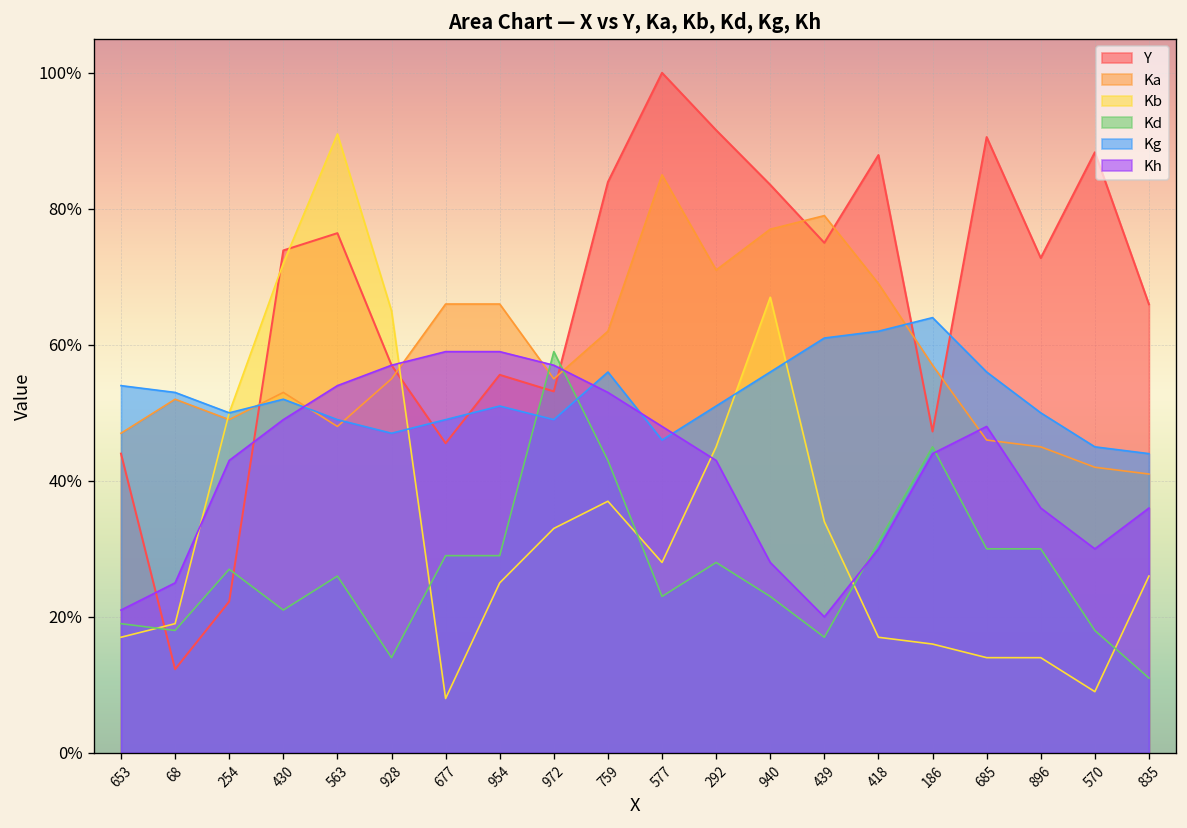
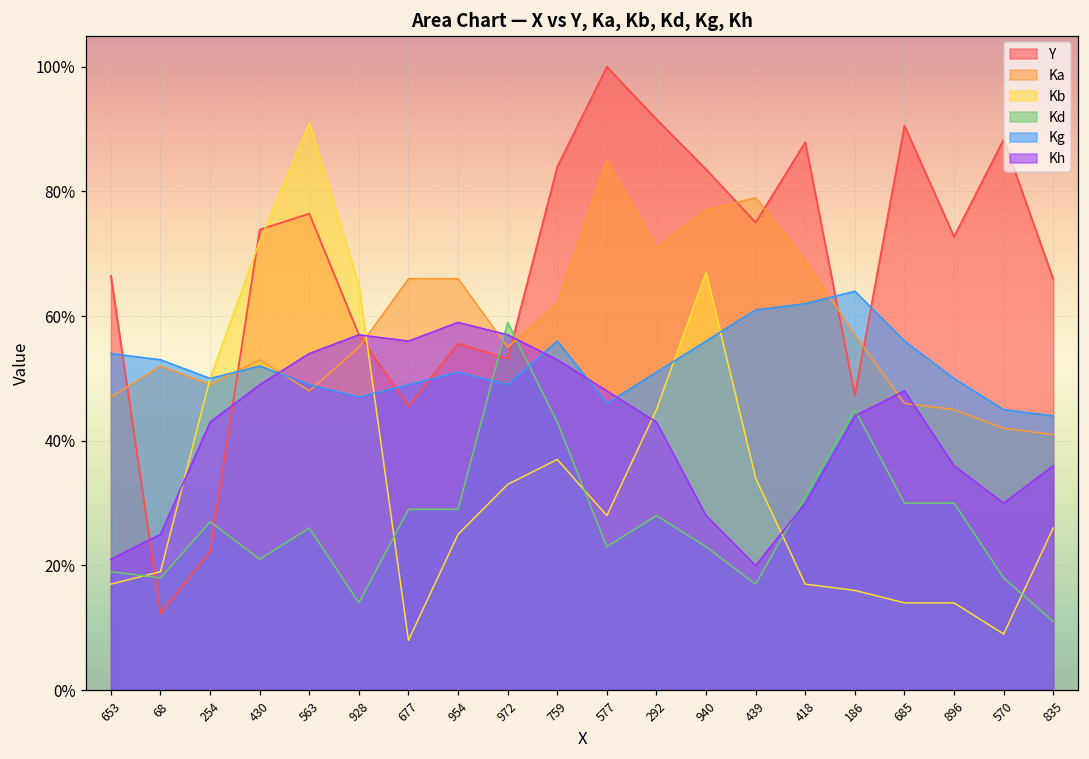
  {
    "Y": {
-     "653": "44%",
+     "653": "66%",
      "68": "12%",
      "254": "22%",
      "430": "74%",
      "563": "76%",
      "677": "46%",
      "954": "56%",
      "972": "53%",
      "759": "84%",
      "577": "100%",
      "292": "92%",
      "940": "84%",
      "439": "75%",
      "418": "88%",
      "186": "47%",
      "685": "91%",
      "896": "73%",
      "570": "88%",
      "835": "66%"
    },
    "Kd": {
      "653": "19%",
      "68": "18%",
      "254": "27%",
      "430": "21%",
      "563": "26%",
      "928": "14%",
      "677": "29%",
      "954": "29%",
      "972": "59%",
      "759": "43%",
      "577": "23%",
      "292": "28%",
      "940": "23%",
      "439": "17%",
      "418": "31%",
      "186": "45%",
      "685": "30%",
      "896": "30%",
      "570": "18%",
      "835": "11%"
    },
    "Kg": {
      "653": "54%",
      "68": "53%",
      "430": "52%",
      "563": "49%",
      "928": "47%",
      "677": "49%",
      "954": "51%",
      "972": "49%",
      "759": "56%",
      "577": "46%",
      "292": "51%",
      "940": "56%",
      "439": "61%",
      "418": "62%",
      "186": "64%",
      "685": "56%",
      "896": "50%",
      "570": "45%",
      "835": "44%"
    },
    "Kh": {
      "653": "21%",
      "68": "25%",
      "254": "43%",
      "430": "49%",
      "563": "54%",
-     "677": "59%",
+     "677": "56%",
      "954": "59%",
      "972": "57%",
      "759": "53%",
      "577": "48%",
      "292": "43%",
      "940": "28%",
      "439": "20%",
      "418": "30%",
      "186": "44%",
      "685": "48%",
      "896": "36%",
      "570": "30%",
      "835": "36%"
    }
  }
